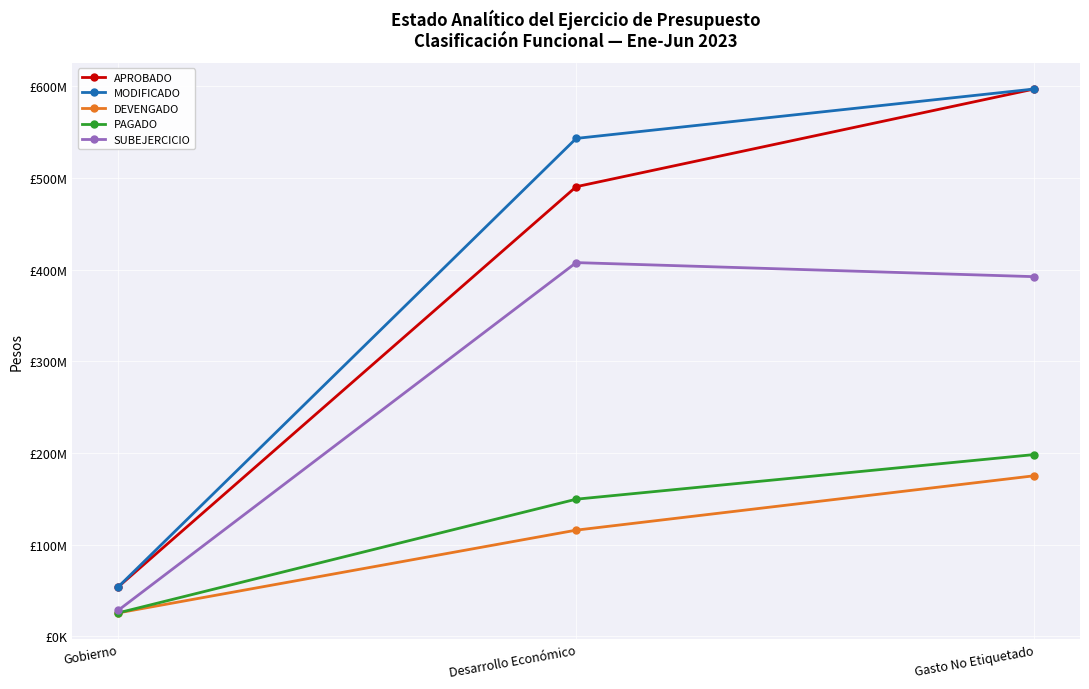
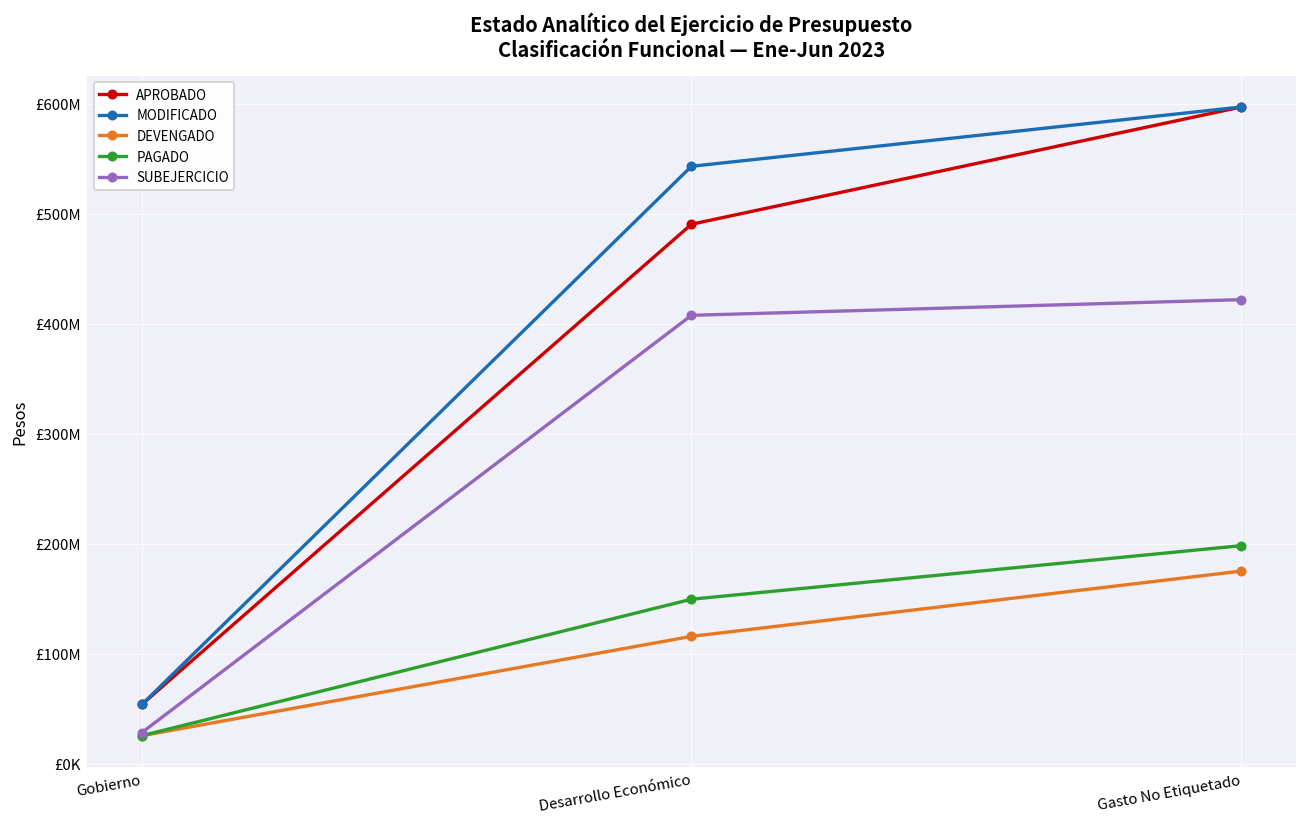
  {
    "APROBADO": {
      "Desarrollo Económico": "£490000000"
    },
    "MODIFICADO": {
      "Desarrollo Económico": "£540000000"
    },
    "DEVENGADO": {
      "Desarrollo Económico": "£120000000",
      "Gasto No Etiquetado": "£180000000"
    },
    "PAGADO": {
      "Desarrollo Económico": "£150000000",
      "Gasto No Etiquetado": "£200000000"
    },
    "SUBEJERCICIO": {
      "Gobierno": "£30000000",
      "Desarrollo Económico": "£410000000",
-     "Gasto No Etiquetado": "£390000000"
+     "Gasto No Etiquetado": "£420000000"
    }
  }
